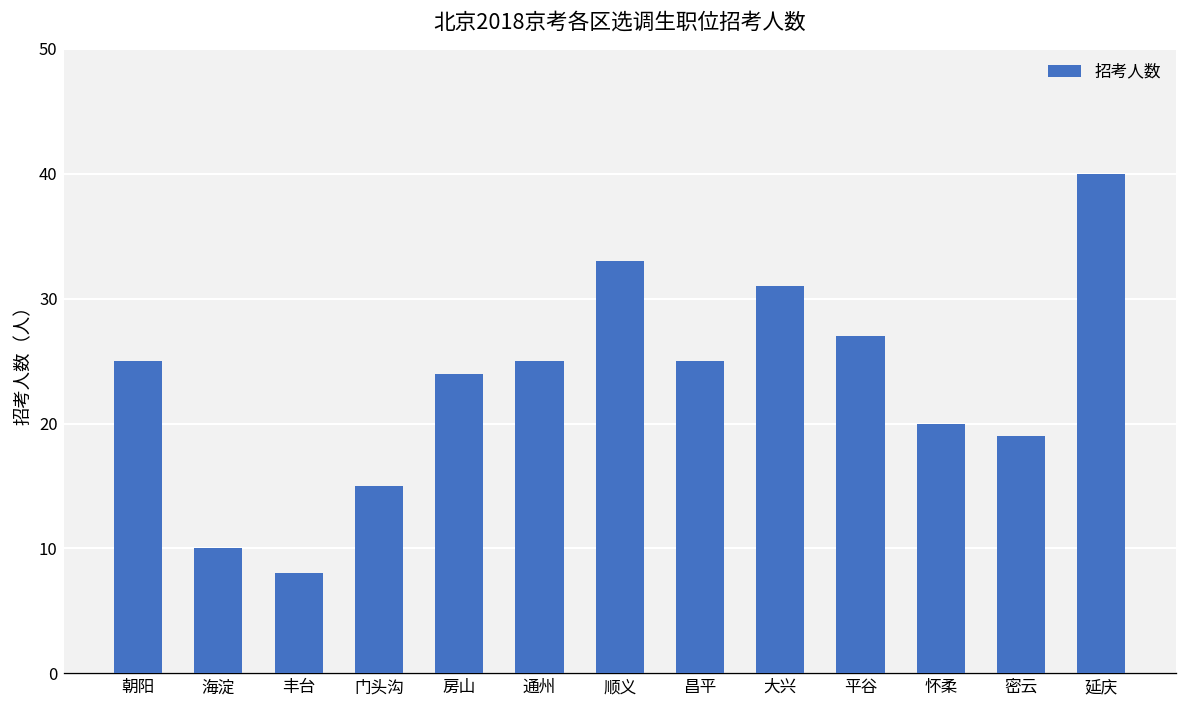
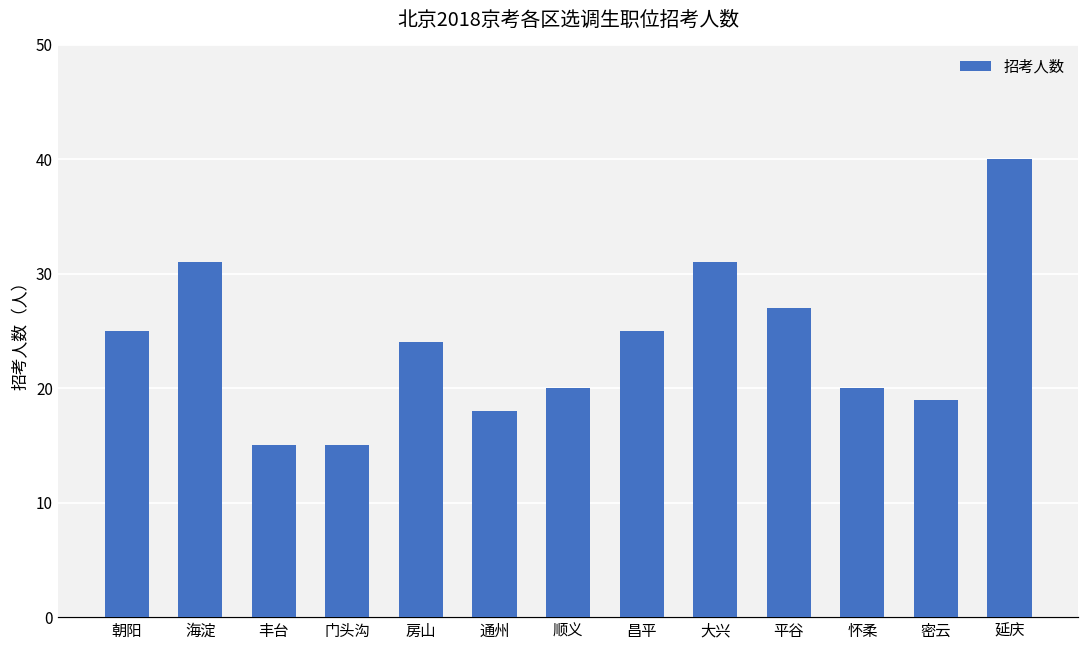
  {
    "朝阳": 25,
-   "海淀": 10,
-   "丰台": 8,
+   "海淀": 31,
+   "丰台": 15,
    "门头沟": 15,
    "房山": 24,
-   "通州": 25,
-   "顺义": 33,
+   "通州": 18,
+   "顺义": 20,
    "昌平": 25,
    "大兴": 31,
    "平谷": 27,
    "怀柔": 20,
    "密云": 19,
    "延庆": 40
  }
